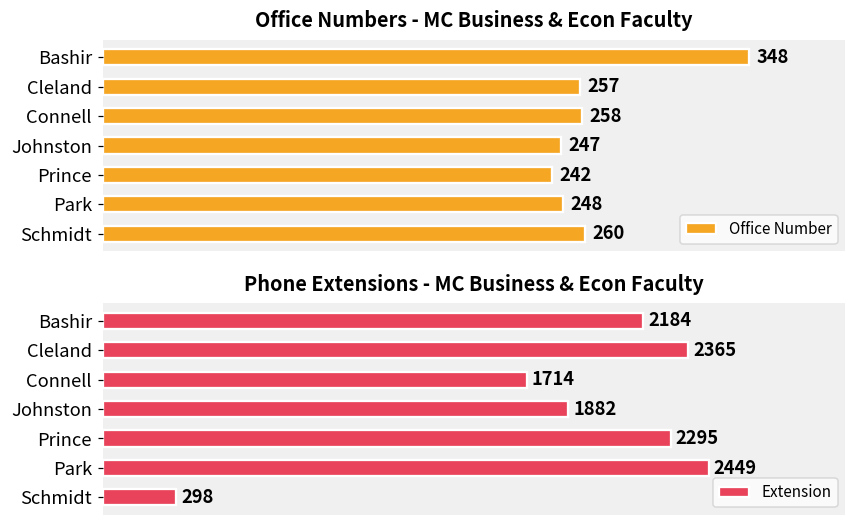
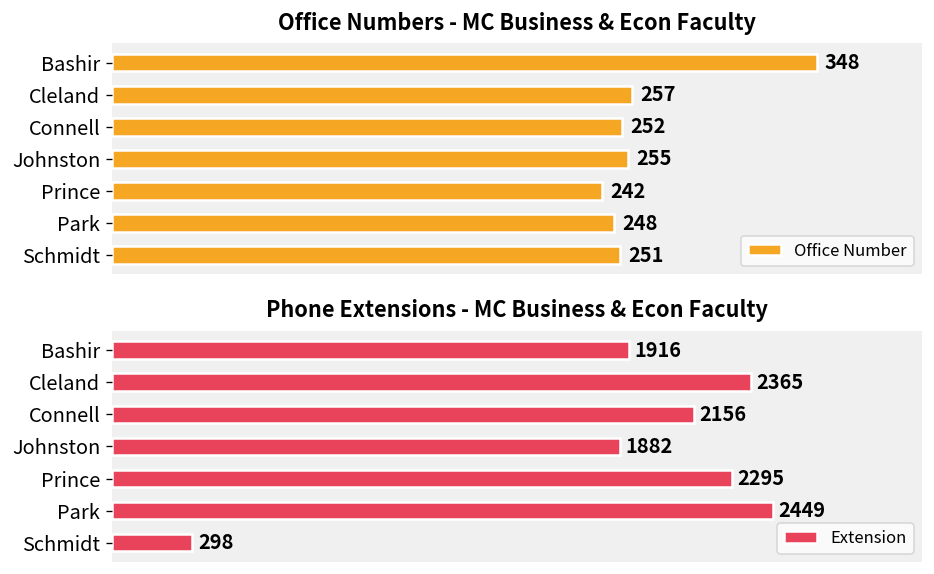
  {
    "Office Numbers - MC Business & Econ Faculty": {
      "Bashir": 348,
      "Cleland": 257,
-     "Connell": 258,
-     "Johnston": 247,
+     "Connell": 252,
+     "Johnston": 255,
      "Prince": 242,
      "Park": 248,
-     "Schmidt": 260
+     "Schmidt": 251
    },
    "Phone Extensions - MC Business & Econ Faculty": {
-     "Bashir": 2184,
+     "Bashir": 1916,
      "Cleland": 2365,
-     "Connell": 1714,
+     "Connell": 2156,
      "Johnston": 1882,
      "Prince": 2295,
      "Park": 2449,
      "Schmidt": 298
    }
  }
